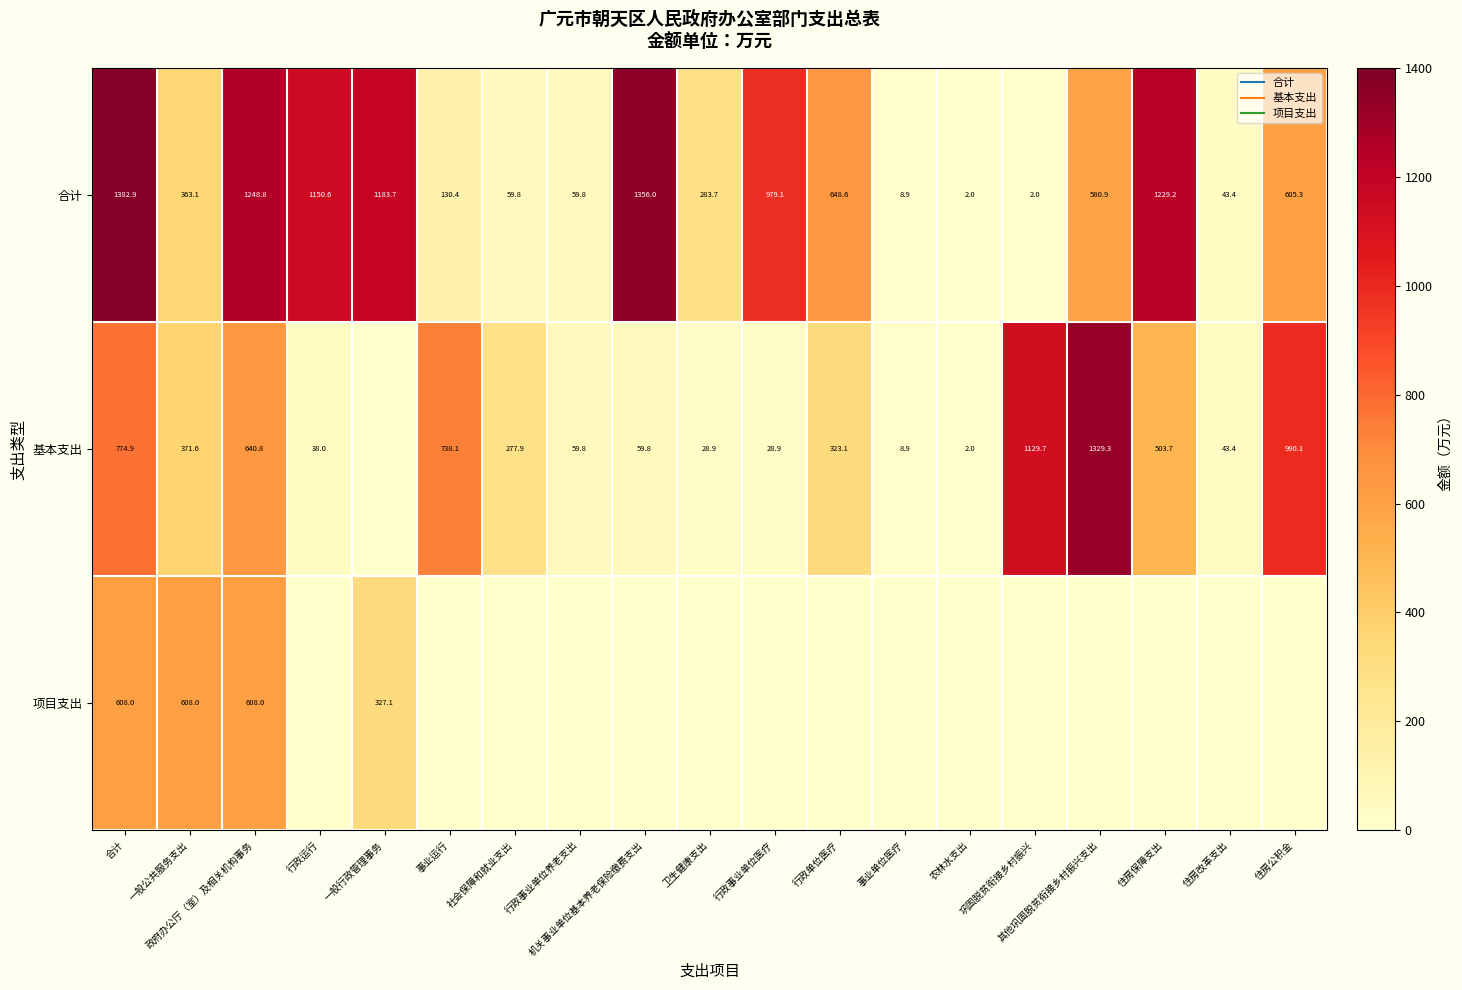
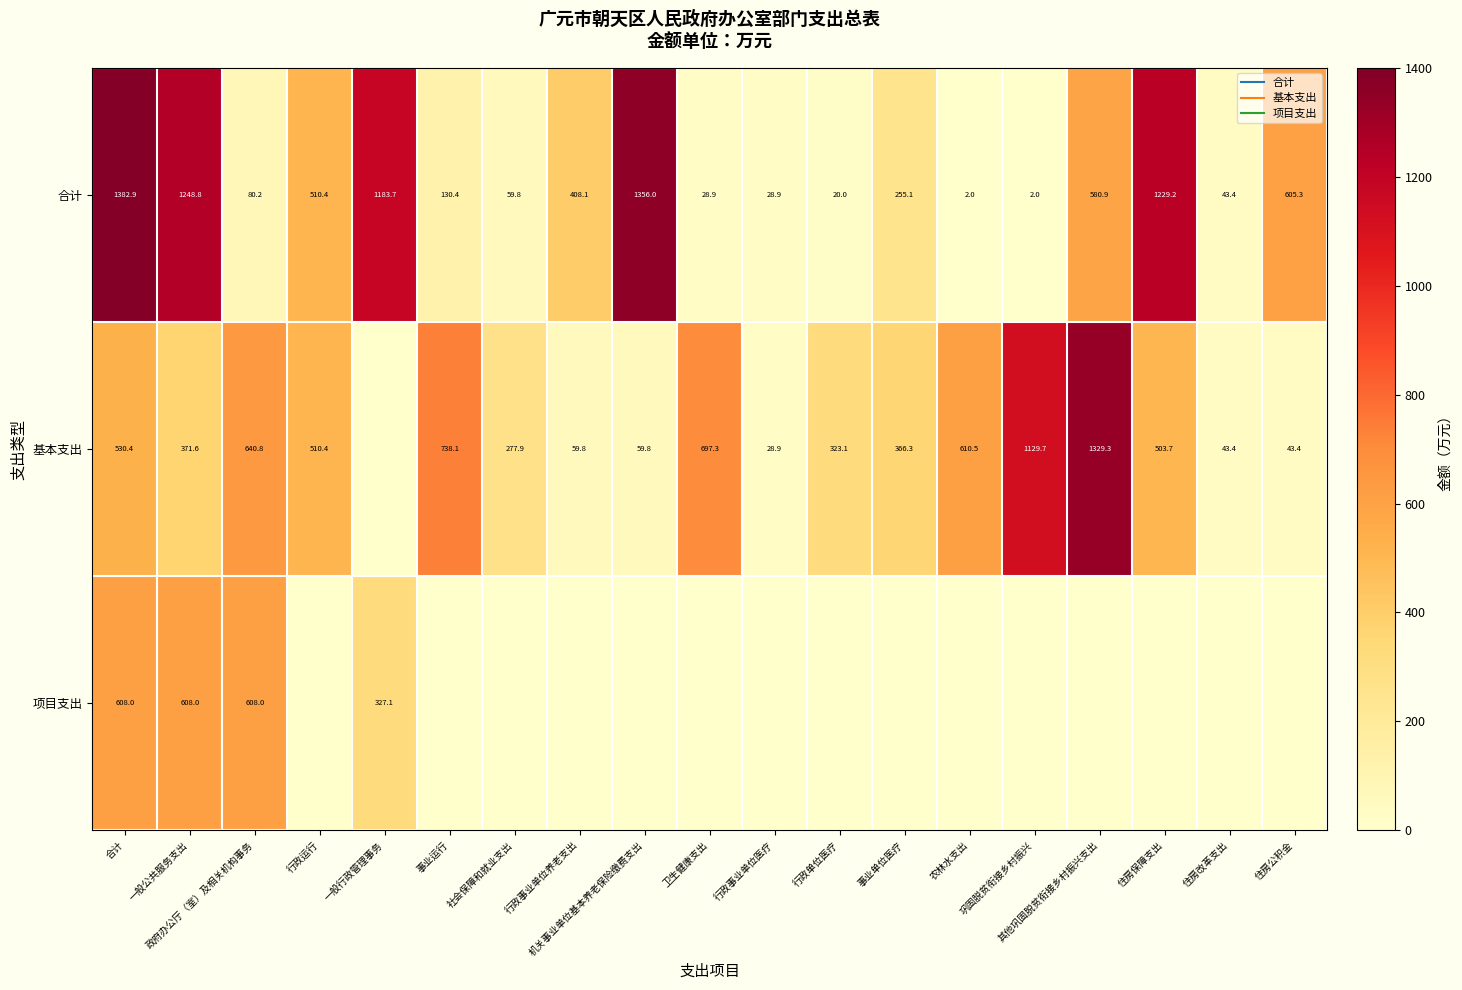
  {
    "合计": {
      "合计": 1382.9,
-     "一般公共服务支出": 363.1,
-     "政府办公厅（室）及相关机构事务": 1248.8,
-     "行政运行": 1150.6,
+     "一般公共服务支出": 1248.8,
+     "政府办公厅（室）及相关机构事务": 80.2,
+     "行政运行": 510.4,
      "一般行政管理事务": 1183.7,
      "事业运行": 130.4,
      "社会保障和就业支出": 59.8,
-     "行政事业单位养老支出": 59.8,
+     "行政事业单位养老支出": 408.1,
      "机关事业单位基本养老保险缴费支出": 1356.0,
-     "卫生健康支出": 283.7,
-     "行政事业单位医疗": 979.1,
-     "行政单位医疗": 648.6,
-     "事业单位医疗": 8.9,
+     "卫生健康支出": 28.9,
+     "行政事业单位医疗": 28.9,
+     "行政单位医疗": 20.0,
+     "事业单位医疗": 255.1,
      "农林水支出": 2.0,
      "巩固脱贫衔接乡村振兴": 2.0,
      "其他巩固脱贫衔接乡村振兴支出": 580.9,
      "住房保障支出": 1229.2,
      "住房改革支出": 43.4,
      "住房公积金": 605.3
    },
    "基本支出": {
-     "合计": 774.9,
+     "合计": 530.4,
      "一般公共服务支出": 371.6,
      "政府办公厅（室）及相关机构事务": 640.8,
-     "行政运行": 38.0,
+     "行政运行": 510.4,
      "事业运行": 738.1,
      "社会保障和就业支出": 277.9,
      "行政事业单位养老支出": 59.8,
      "机关事业单位基本养老保险缴费支出": 59.8,
-     "卫生健康支出": 28.9,
+     "卫生健康支出": 697.3,
      "行政事业单位医疗": 28.9,
      "行政单位医疗": 323.1,
-     "事业单位医疗": 8.9,
-     "农林水支出": 2.0,
+     "事业单位医疗": 366.3,
+     "农林水支出": 610.5,
      "巩固脱贫衔接乡村振兴": 1129.7,
      "其他巩固脱贫衔接乡村振兴支出": 1329.3,
      "住房保障支出": 503.7,
      "住房改革支出": 43.4,
-     "住房公积金": 990.1
+     "住房公积金": 43.4
    },
    "项目支出": {
      "合计": 608.0,
      "一般公共服务支出": 608.0,
      "政府办公厅（室）及相关机构事务": 608.0,
      "一般行政管理事务": 327.1
    }
  }
